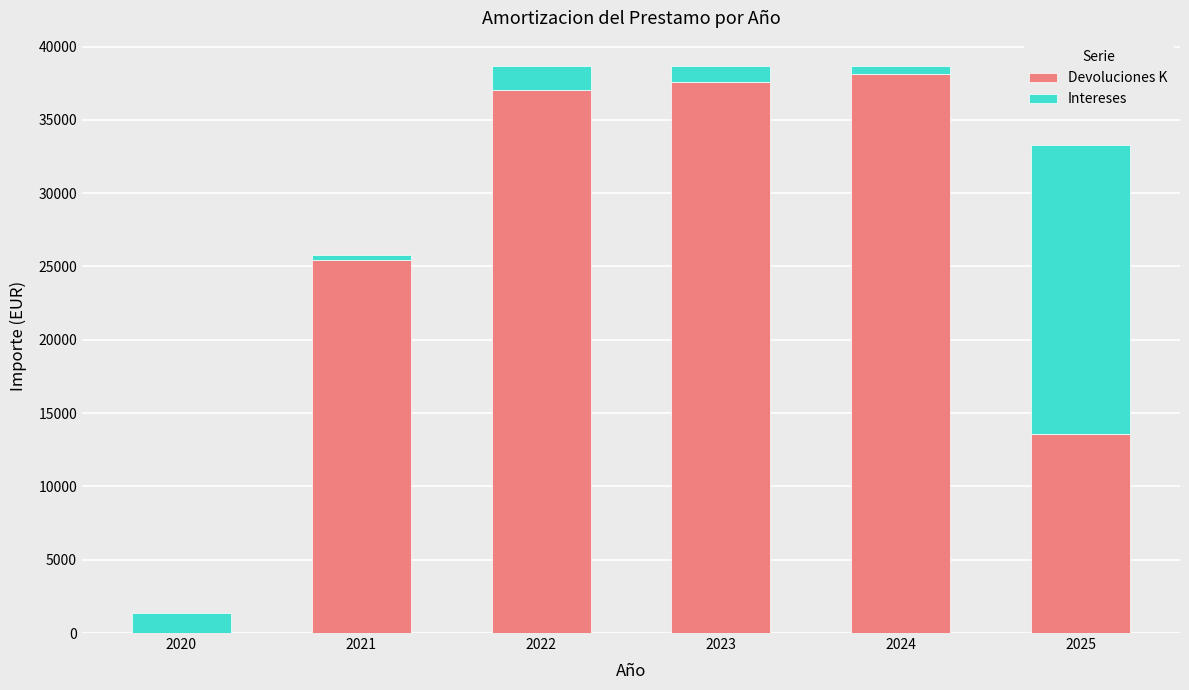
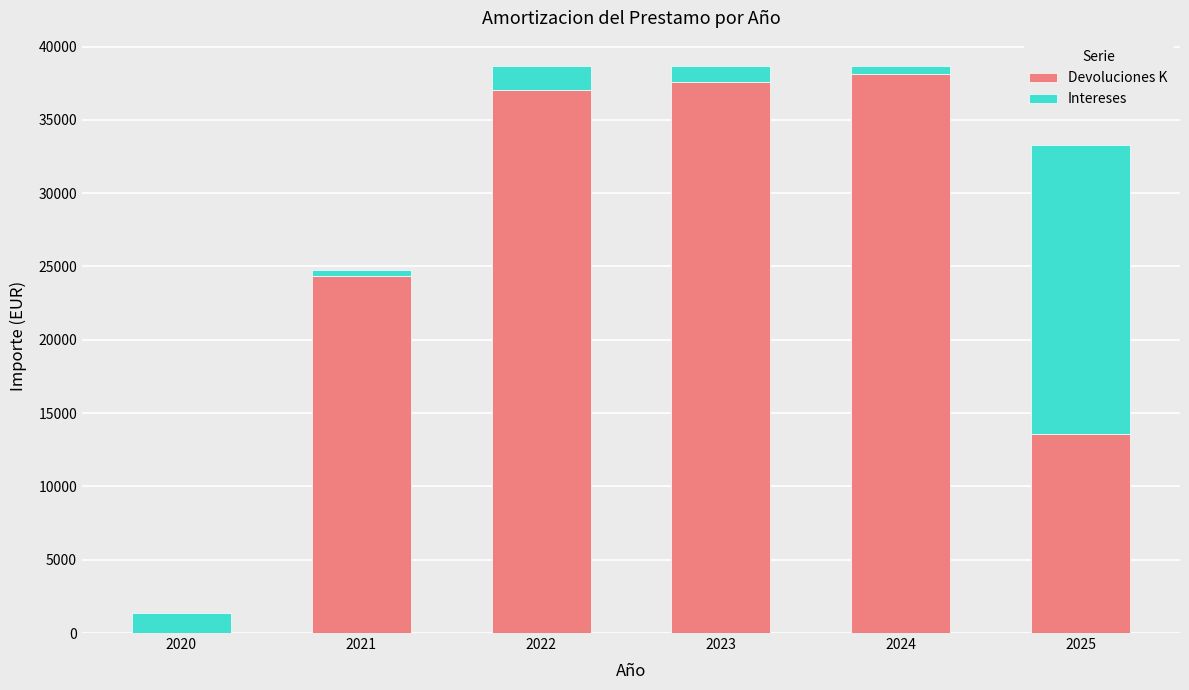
  {
    "Devoluciones K": {
      "2020": 0,
-     "2021": 25400,
+     "2021": 24400,
      "2022": 37000,
      "2023": 37600,
      "2024": 38200,
      "2025": 13600
    },
    "Intereses": {
      "2020": 1400,
      "2021": 400,
      "2022": 1600,
      "2023": 1100,
      "2024": 500,
      "2025": 19700
    }
  }
